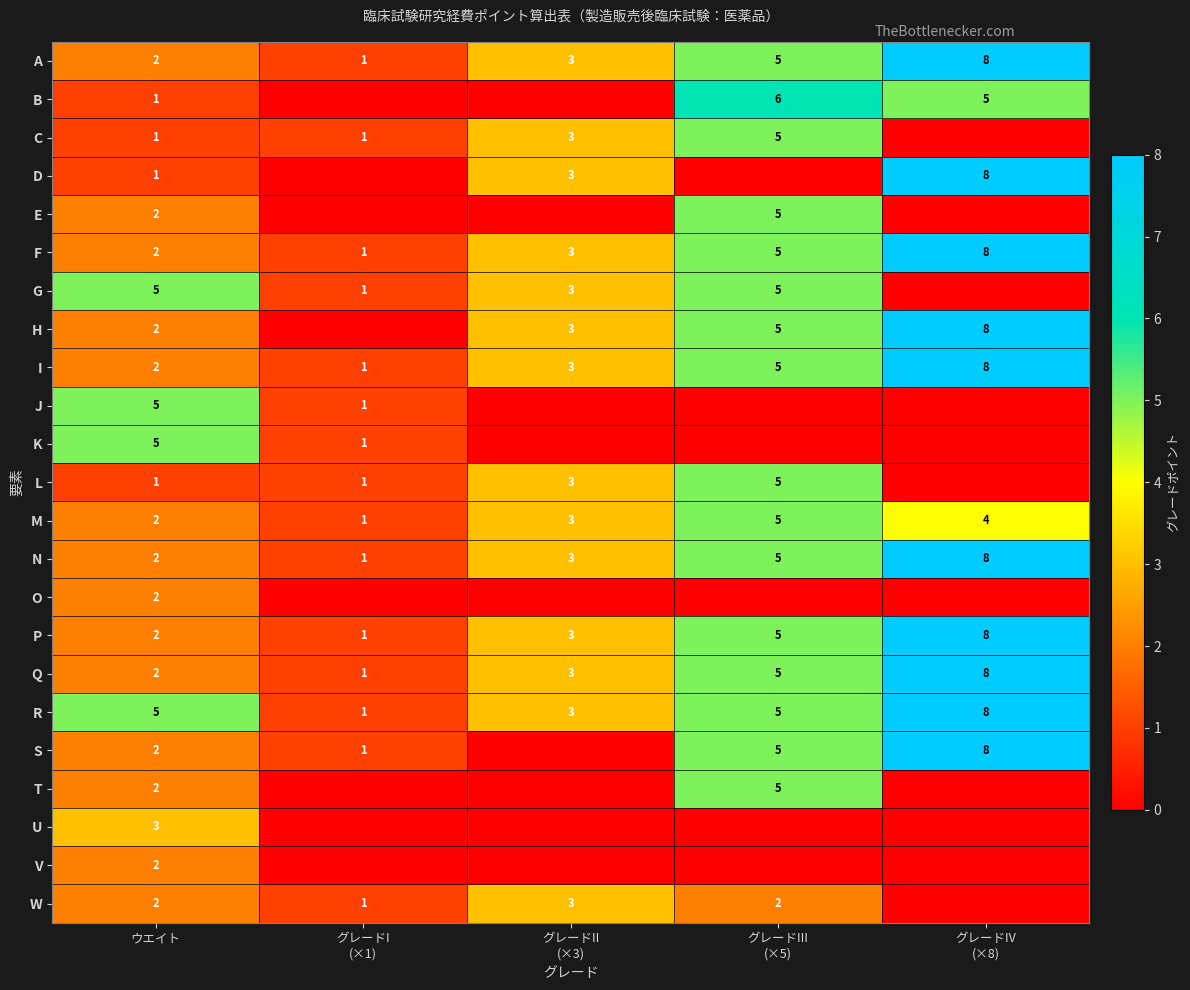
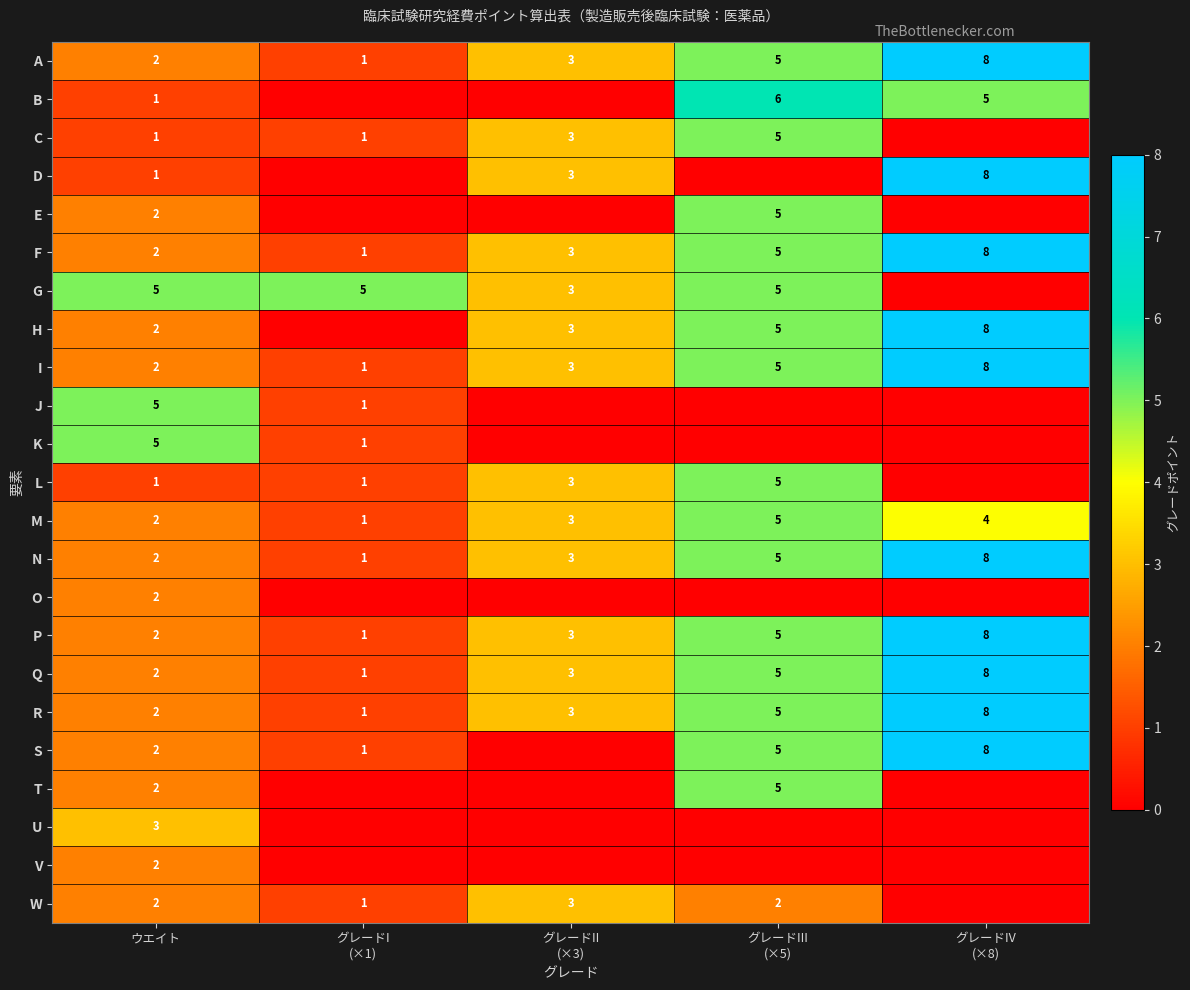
  {
    "A": {
      "ウエイト": 2,
      "グレードI (×1)": 1,
      "グレードII (×3)": 3,
      "グレードIII (×5)": 5,
      "グレードIV (×8)": 8
    },
    "B": {
      "ウエイト": 1,
      "グレードIII (×5)": 6,
      "グレードIV (×8)": 5
    },
    "C": {
      "ウエイト": 1,
      "グレードI (×1)": 1,
      "グレードII (×3)": 3,
      "グレードIII (×5)": 5
    },
    "D": {
      "ウエイト": 1,
      "グレードII (×3)": 3,
      "グレードIV (×8)": 8
    },
    "E": {
      "ウエイト": 2,
      "グレードIII (×5)": 5
    },
    "F": {
      "ウエイト": 2,
      "グレードI (×1)": 1,
      "グレードII (×3)": 3,
      "グレードIII (×5)": 5,
      "グレードIV (×8)": 8
    },
    "G": {
      "ウエイト": 5,
-     "グレードI (×1)": 1,
+     "グレードI (×1)": 5,
      "グレードII (×3)": 3,
      "グレードIII (×5)": 5
    },
    "H": {
      "ウエイト": 2,
      "グレードII (×3)": 3,
      "グレードIII (×5)": 5,
      "グレードIV (×8)": 8
    },
    "I": {
      "ウエイト": 2,
      "グレードI (×1)": 1,
      "グレードII (×3)": 3,
      "グレードIII (×5)": 5,
      "グレードIV (×8)": 8
    },
    "J": {
      "ウエイト": 5,
      "グレードI (×1)": 1
    },
    "K": {
      "ウエイト": 5,
      "グレードI (×1)": 1
    },
    "L": {
      "ウエイト": 1,
      "グレードI (×1)": 1,
      "グレードII (×3)": 3,
      "グレードIII (×5)": 5
    },
    "M": {
      "ウエイト": 2,
      "グレードI (×1)": 1,
      "グレードII (×3)": 3,
      "グレードIII (×5)": 5,
      "グレードIV (×8)": 4
    },
    "N": {
      "ウエイト": 2,
      "グレードI (×1)": 1,
      "グレードII (×3)": 3,
      "グレードIII (×5)": 5,
      "グレードIV (×8)": 8
    },
    "O": {
      "ウエイト": 2
    },
    "P": {
      "ウエイト": 2,
      "グレードI (×1)": 1,
      "グレードII (×3)": 3,
      "グレードIII (×5)": 5,
      "グレードIV (×8)": 8
    },
    "Q": {
      "ウエイト": 2,
      "グレードI (×1)": 1,
      "グレードII (×3)": 3,
      "グレードIII (×5)": 5,
      "グレードIV (×8)": 8
    },
    "R": {
-     "ウエイト": 5,
+     "ウエイト": 2,
      "グレードI (×1)": 1,
      "グレードII (×3)": 3,
      "グレードIII (×5)": 5,
      "グレードIV (×8)": 8
    },
    "S": {
      "ウエイト": 2,
      "グレードI (×1)": 1,
      "グレードIII (×5)": 5,
      "グレードIV (×8)": 8
    },
    "T": {
      "ウエイト": 2,
      "グレードIII (×5)": 5
    },
    "U": {
      "ウエイト": 3
    },
    "V": {
      "ウエイト": 2
    },
    "W": {
      "ウエイト": 2,
      "グレードI (×1)": 1,
      "グレードII (×3)": 3,
      "グレードIII (×5)": 2
    }
  }
